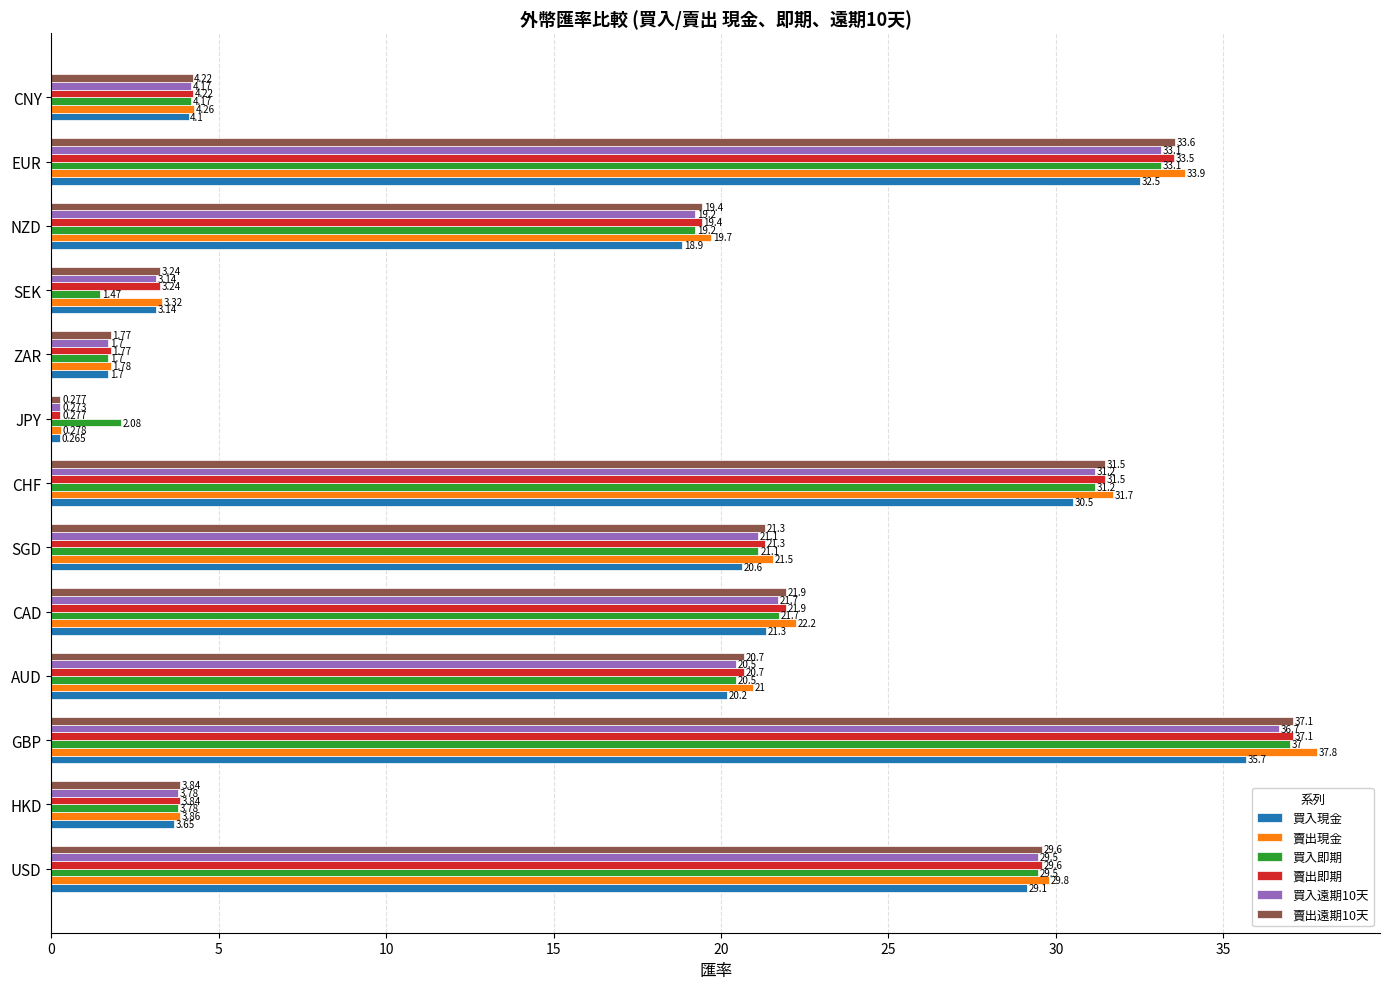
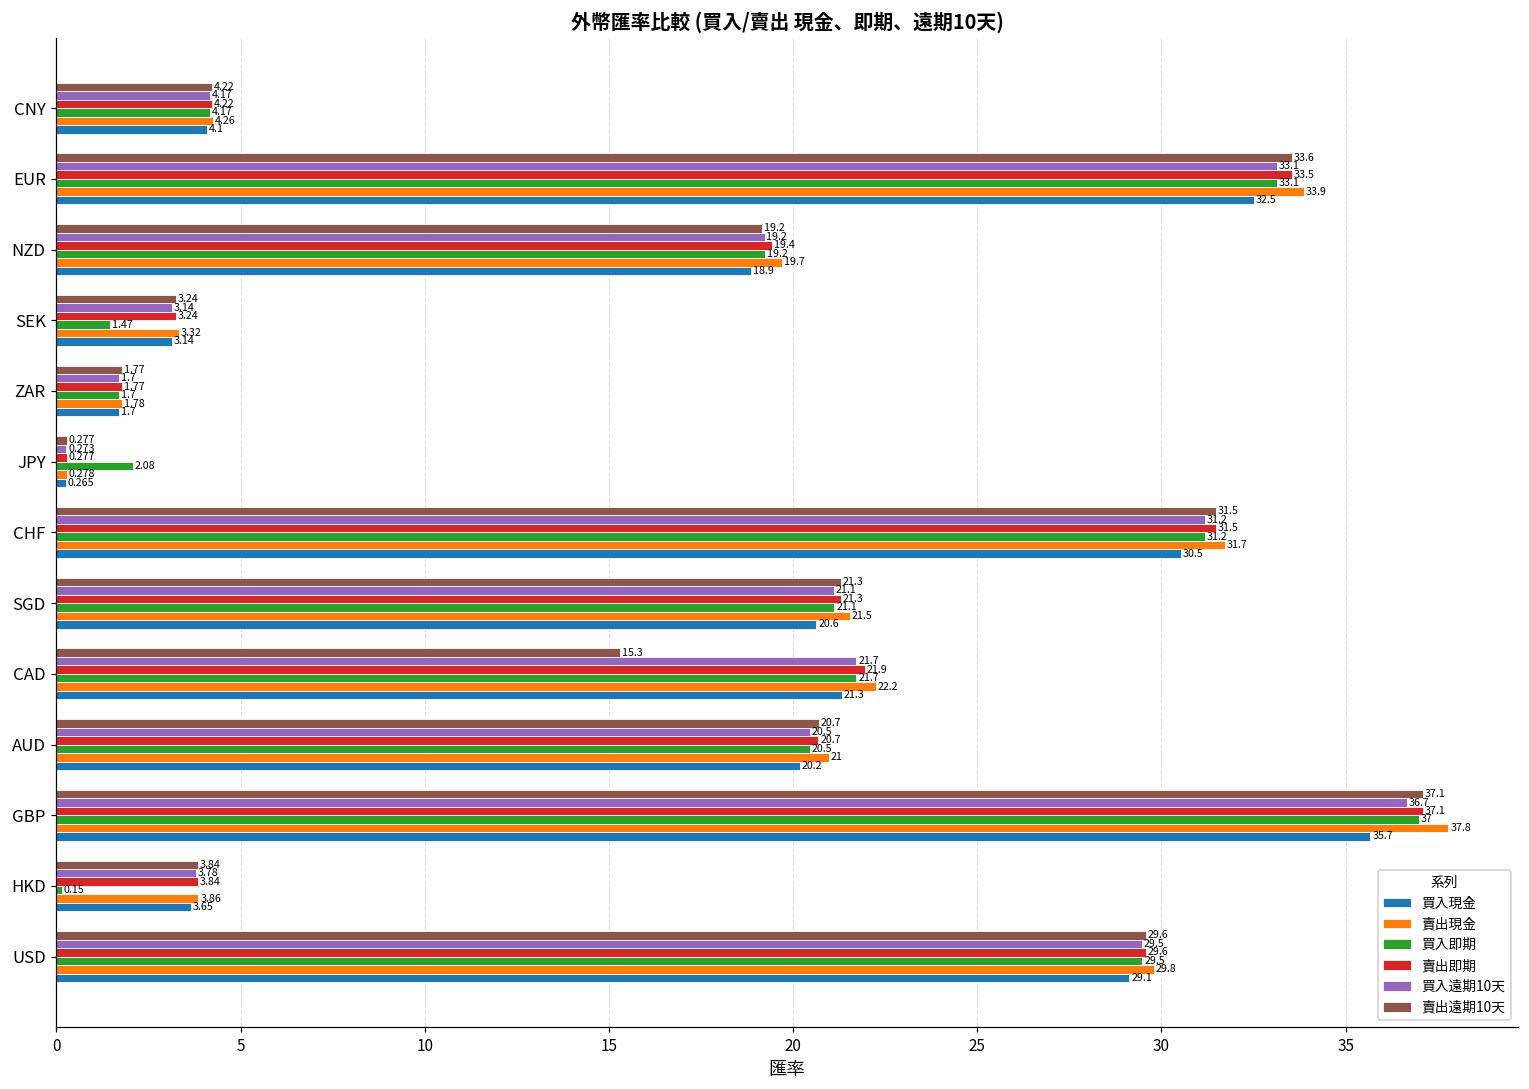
  {
    "買入現金": {
      "CNY": 4.1,
      "EUR": 32.5,
      "NZD": 18.9,
      "CHF": 30.5,
      "SGD": 20.6,
      "CAD": 21.3,
      "AUD": 20.2,
      "GBP": 35.7,
      "HKD": 3.65,
      "USD": 29.1
    },
    "賣出現金": {
      "EUR": 33.9,
      "NZD": 19.7,
      "ZAR": 1.78,
      "CHF": 31.7,
      "SGD": 21.5,
      "CAD": 22.2,
      "AUD": 21,
      "GBP": 37.8,
      "HKD": 3.86,
      "USD": 29.8
    },
    "買入即期": {
      "EUR": 33.1,
      "NZD": 19.2,
      "SEK": 1.47,
      "JPY": 2.08,
      "CHF": 31.2,
      "CAD": 21.7,
      "AUD": 20.5,
-     "HKD": 3.78
+     "HKD": 0.15
    },
    "賣出即期": {
      "EUR": 33.5,
      "NZD": 19.4,
      "ZAR": 1.77,
      "CHF": 31.5,
      "CAD": 21.9,
      "AUD": 20.7,
      "GBP": 37.1
    },
    "買入遠期10天": {
      "EUR": 33.1,
      "CHF": 31.2,
      "CAD": 21.7,
      "AUD": 20.5,
      "GBP": 36.7
    },
    "賣出遠期10天": {
      "EUR": 33.6,
-     "NZD": 19.4,
+     "NZD": 19.2,
      "ZAR": 1.77,
      "CHF": 31.5,
-     "CAD": 21.9,
+     "CAD": 15.3,
      "AUD": 20.7,
      "GBP": 37.1
    }
  }
